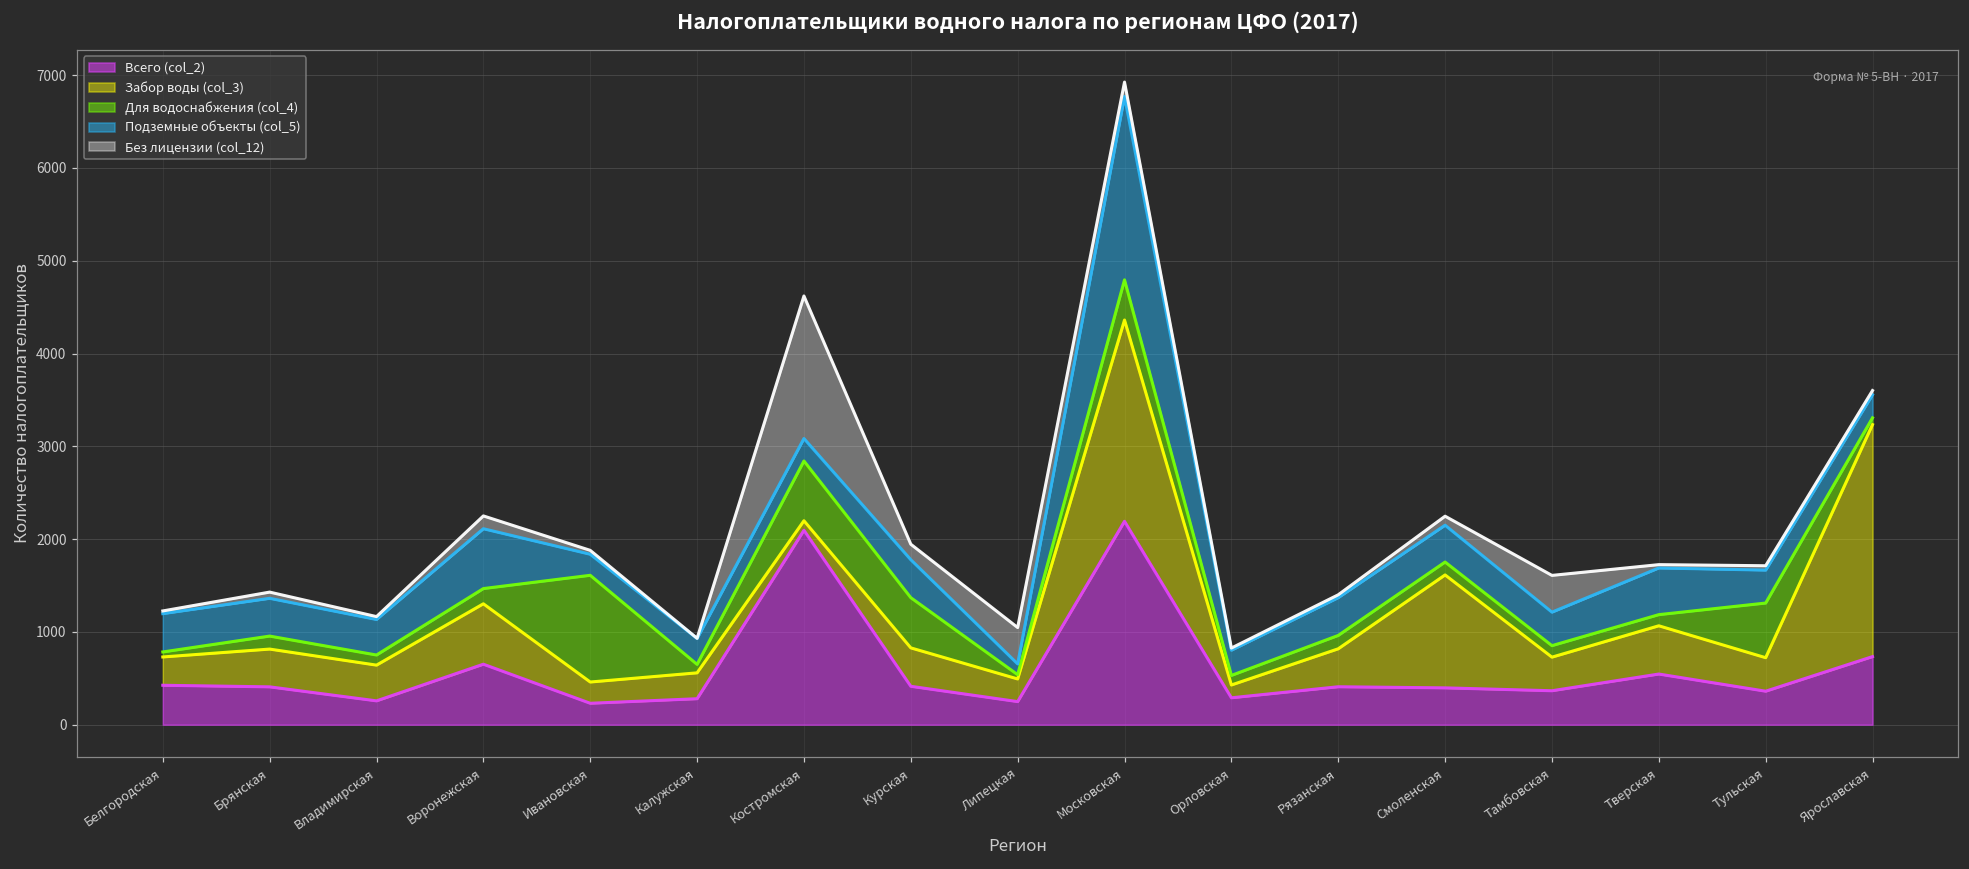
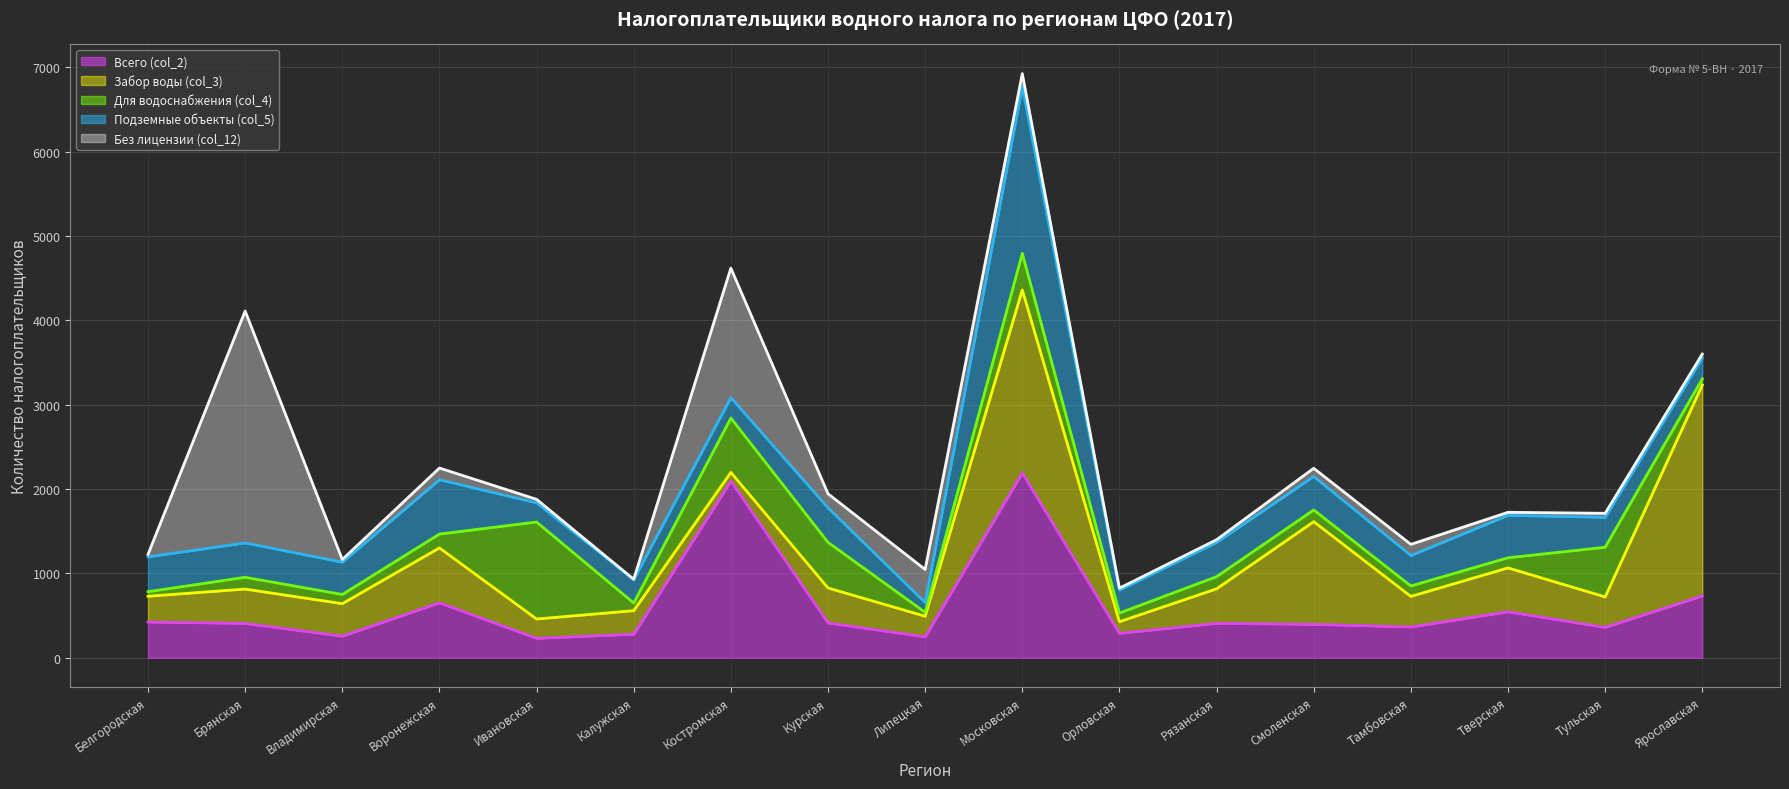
  {
    "Всего (col_2)": {
      "Белгородская": 400,
      "Брянская": 400,
      "Владимирская": 300,
      "Воронежская": 700,
      "Ивановская": 200,
      "Калужская": 300,
      "Костромская": 2100,
      "Курская": 400,
      "Липецкая": 200,
      "Московская": 2200,
      "Орловская": 300,
      "Рязанская": 400,
      "Смоленская": 400,
      "Тамбовская": 400,
      "Тверская": 500,
      "Тульская": 400,
      "Ярославская": 700
    },
    "Забор воды (col_3)": {
      "Белгородская": 300,
      "Брянская": 400,
      "Владимирская": 400,
      "Воронежская": 700,
      "Ивановская": 200,
      "Калужская": 300,
      "Костромская": 100,
      "Курская": 400,
      "Липецкая": 200,
      "Московская": 2200,
      "Орловская": 100,
      "Рязанская": 400,
      "Смоленская": 1200,
      "Тамбовская": 400,
      "Тверская": 500,
      "Тульская": 400,
      "Ярославская": 2500
    },
    "Для водоснабжения (col_4)": {
      "Белгородская": 100,
      "Брянская": 100,
      "Владимирская": 100,
      "Воронежская": 200,
      "Ивановская": 1200,
      "Калужская": 100,
      "Костромская": 600,
      "Курская": 500,
      "Липецкая": 0,
      "Московская": 400,
      "Орловская": 100,
      "Рязанская": 100,
      "Смоленская": 100,
      "Тамбовская": 100,
      "Тверская": 100,
      "Тульская": 600,
      "Ярославская": 100
    },
    "Подземные объекты (col_5)": {
      "Брянская": 400,
      "Владимирская": 400,
      "Воронежская": 600,
      "Ивановская": 200,
      "Костромская": 200,
      "Курская": 400,
      "Липецкая": 100,
      "Московская": 2000,
      "Рязанская": 400,
      "Смоленская": 400,
      "Тамбовская": 400,
      "Тверская": 500,
      "Тульская": 400,
      "Ярославская": 200
    },
    "Без лицензии (col_12)": {
-     "Брянская": 100,
+     "Брянская": 2700,
      "Владимирская": 0,
      "Воронежская": 100,
      "Ивановская": 0,
      "Костромская": 1500,
      "Курская": 200,
      "Липецкая": 400,
      "Московская": 200,
      "Рязанская": 0,
      "Смоленская": 100,
-     "Тамбовская": 400,
+     "Тамбовская": 100,
      "Тверская": 0,
      "Тульская": 0,
      "Ярославская": 0
    }
  }
